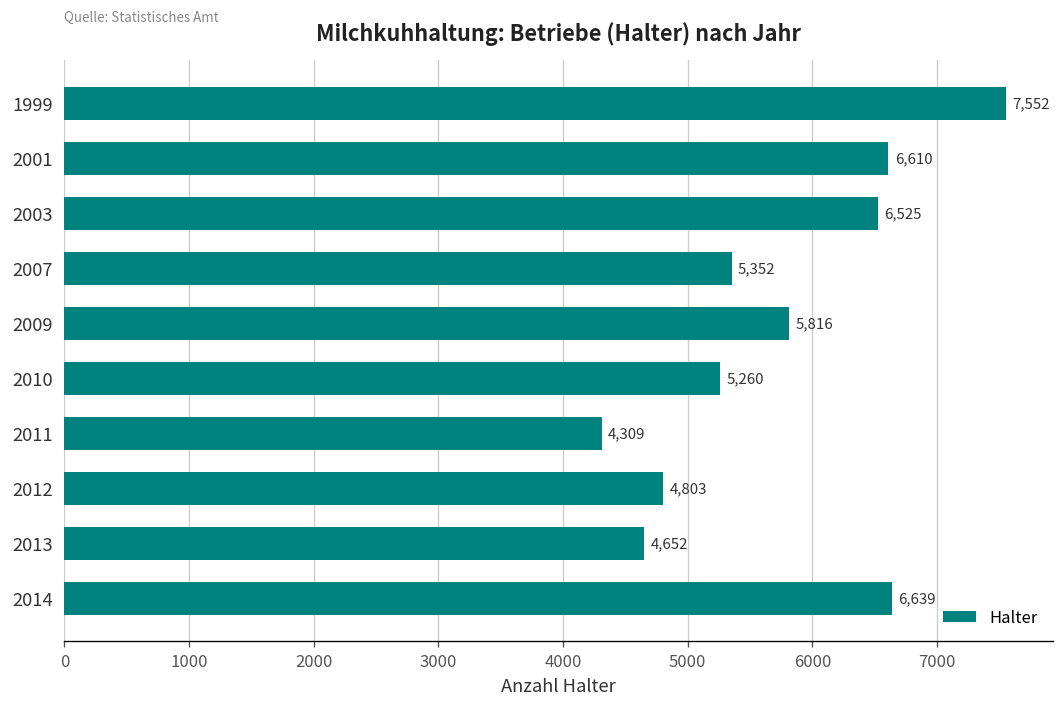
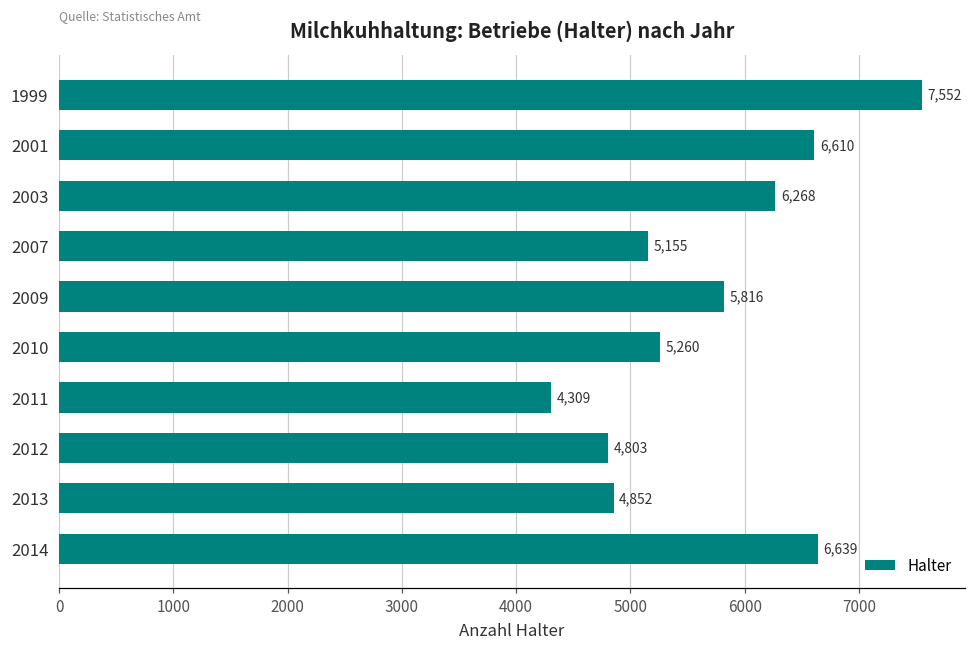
  {
    "1999": "7,552",
    "2001": "6,610",
-   "2003": "6,525",
-   "2007": "5,352",
+   "2003": "6,268",
+   "2007": "5,155",
    "2009": "5,816",
    "2010": "5,260",
    "2011": "4,309",
    "2012": "4,803",
-   "2013": "4,652",
+   "2013": "4,852",
    "2014": "6,639"
  }
